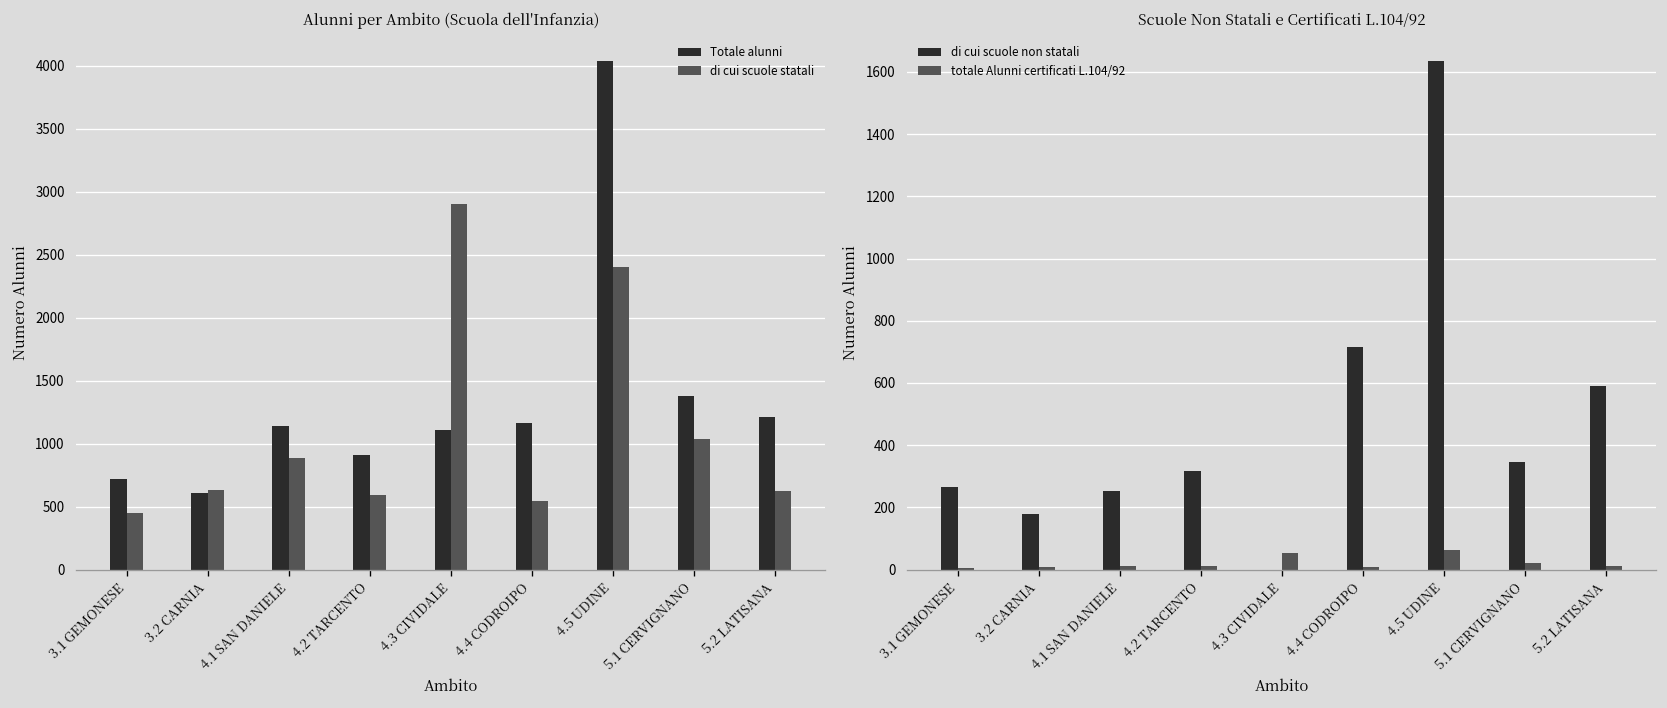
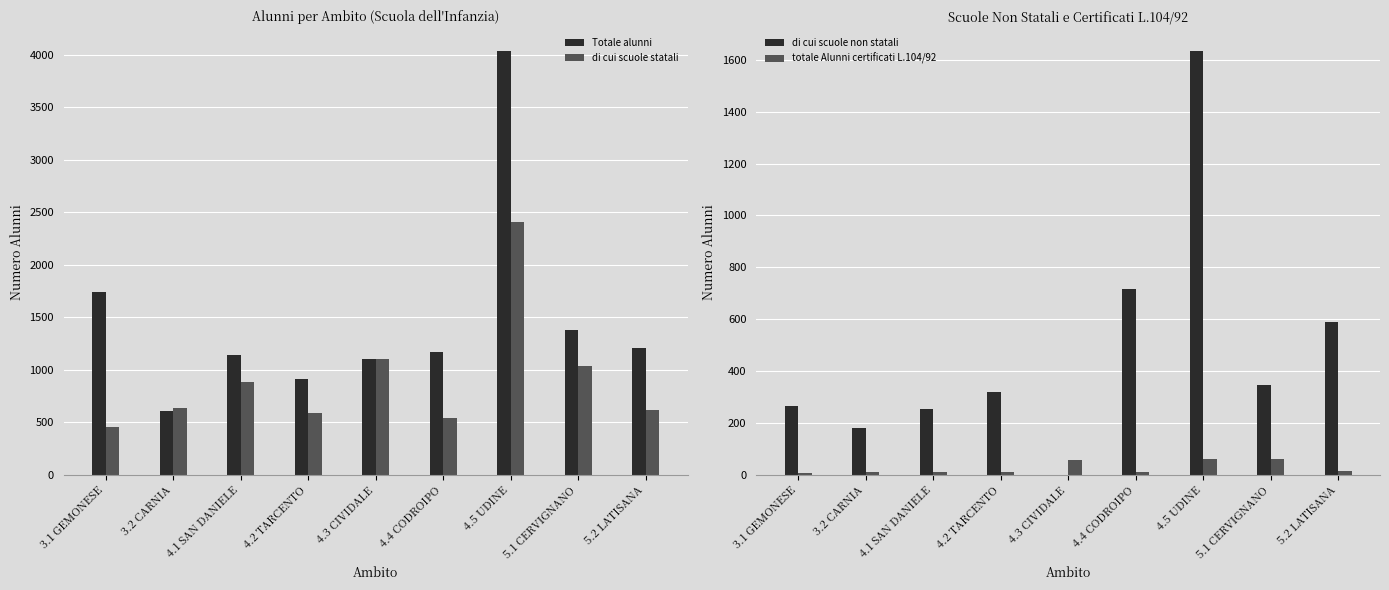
  {
    "Alunni per Ambito (Scuola dell'Infanzia)": {
      "Totale alunni": {
-       "3.1 GEMONESE": 720,
+       "3.1 GEMONESE": 1740,
        "3.2 CARNIA": 610,
        "4.1 SAN DANIELE": 1140,
        "4.2 TARCENTO": 910,
        "4.3 CIVIDALE": 1110,
        "4.4 CODROIPO": 1170,
        "4.5 UDINE": 4040,
        "5.1 CERVIGNANO": 1380,
        "5.2 LATISANA": 1210
      },
      "di cui scuole statali": {
        "3.1 GEMONESE": 450,
        "3.2 CARNIA": 640,
        "4.1 SAN DANIELE": 890,
        "4.2 TARCENTO": 590,
-       "4.3 CIVIDALE": 2900,
+       "4.3 CIVIDALE": 1110,
        "4.4 CODROIPO": 540,
        "4.5 UDINE": 2400,
        "5.1 CERVIGNANO": 1040,
        "5.2 LATISANA": 620
      }
    },
    "Scuole Non Statali e Certificati L.104/92": {
      "di cui scuole non statali": {
        "3.1 GEMONESE": 270,
        "3.2 CARNIA": 180,
        "4.1 SAN DANIELE": 250,
        "4.2 TARCENTO": 320,
        "4.3 CIVIDALE": 0,
        "4.4 CODROIPO": 720,
        "4.5 UDINE": 1640,
        "5.1 CERVIGNANO": 350,
        "5.2 LATISANA": 590
      },
      "totale Alunni certificati L.104/92": {
        "4.1 SAN DANIELE": 10,
        "4.2 TARCENTO": 10,
        "4.3 CIVIDALE": 60,
        "4.4 CODROIPO": 10,
        "4.5 UDINE": 60,
-       "5.1 CERVIGNANO": 20,
+       "5.1 CERVIGNANO": 60,
        "5.2 LATISANA": 10
      }
    }
  }
